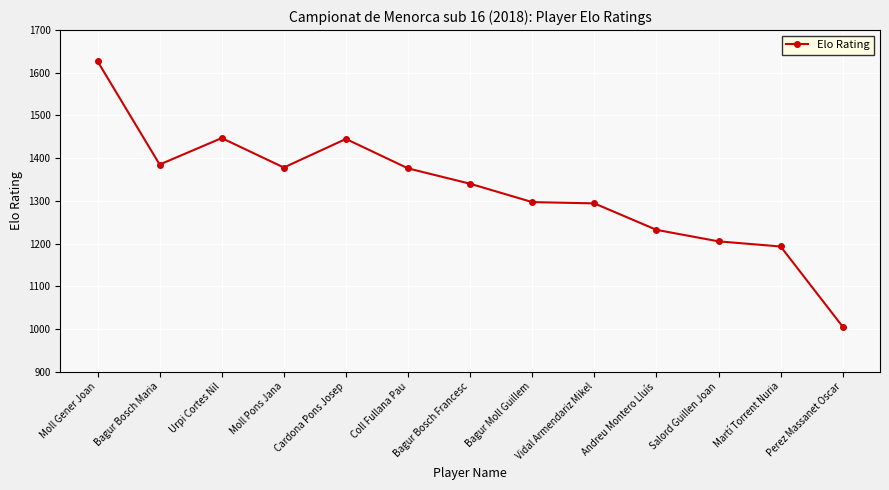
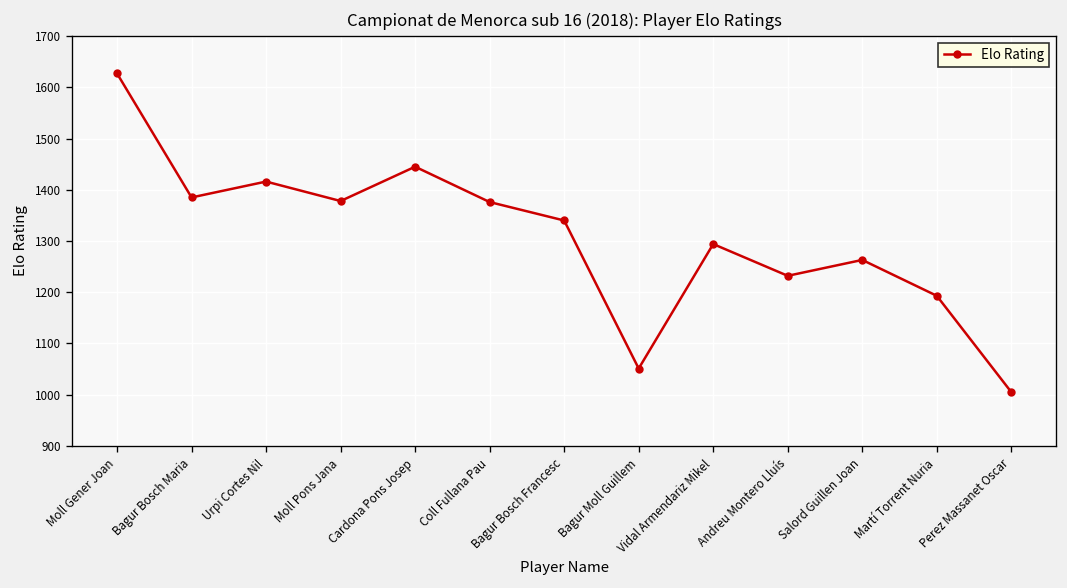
  {
    "Moll Gener Joan": 1630,
    "Bagur Bosch Maria": 1390,
-   "Urpi Cortes Nil": 1450,
+   "Urpi Cortes Nil": 1420,
    "Moll Pons Jana": 1380,
    "Cardona Pons Josep": 1450,
    "Coll Fullana Pau": 1380,
    "Bagur Bosch Francesc": 1340,
-   "Bagur Moll Guillem": 1300,
+   "Bagur Moll Guillem": 1050,
    "Vidal Armendariz Mikel": 1290,
    "Andreu Montero Lluís": 1230,
-   "Salord Guillen Joan": 1210,
+   "Salord Guillen Joan": 1260,
    "Martí Torrent Nuria": 1190,
    "Perez Massanet Oscar": 1010
  }
